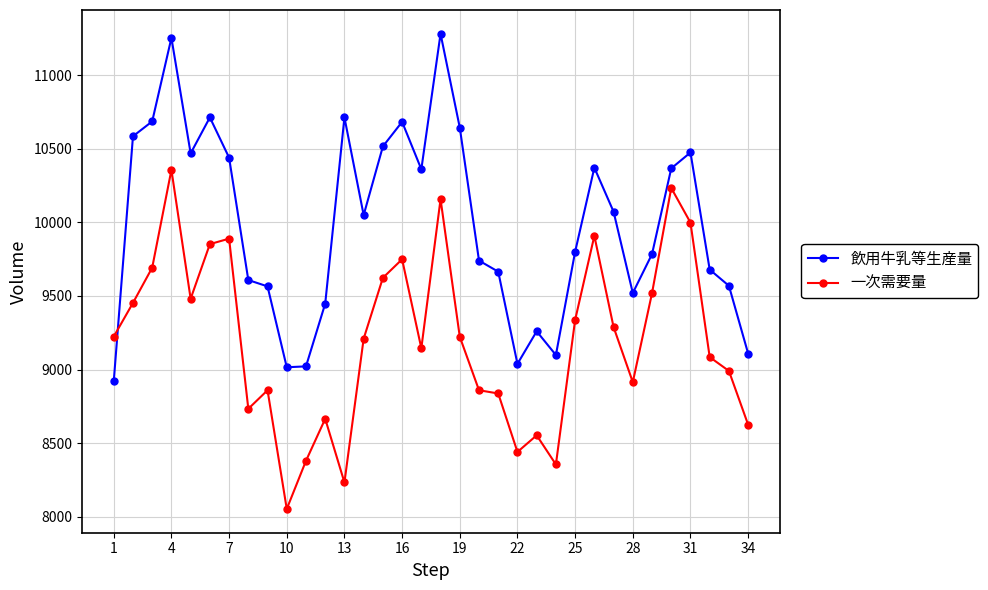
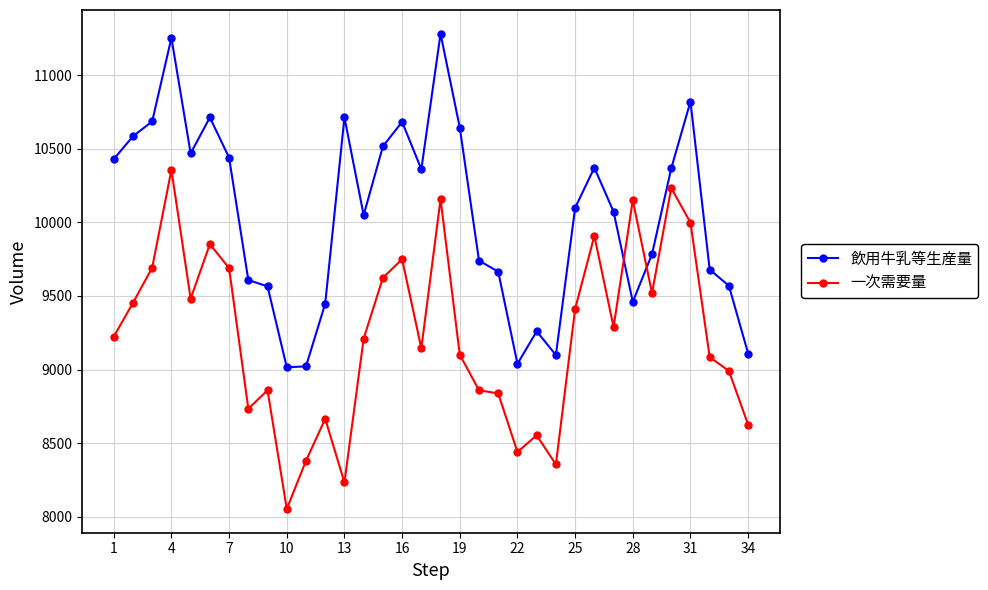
  {
    "飲用牛乳等生産量": {
-     "1": 8920,
+     "1": 10430,
      "4": 11250,
      "7": 10440,
      "10": 9020,
      "13": 10710,
      "16": 10680,
      "19": 10640,
      "22": 9040,
-     "25": 9800,
-     "28": 9520,
-     "31": 10470,
+     "25": 10100,
+     "28": 9460,
+     "31": 10820,
      "34": 9110
    },
    "一次需要量": {
      "1": 9220,
      "4": 10360,
-     "7": 9890,
+     "7": 9690,
      "10": 8050,
      "13": 8230,
      "16": 9750,
-     "19": 9220,
+     "19": 9100,
      "22": 8440,
-     "25": 9340,
-     "28": 8920,
+     "25": 9410,
+     "28": 10150,
      "31": 10000,
      "34": 8630
    }
  }
